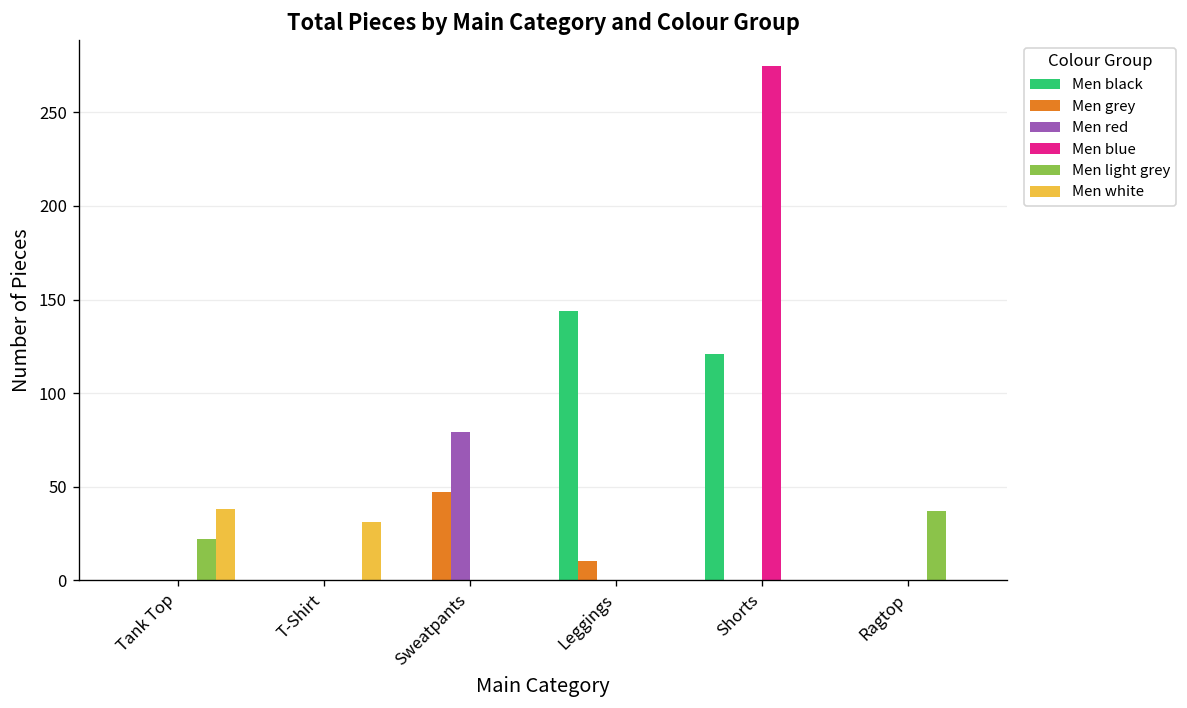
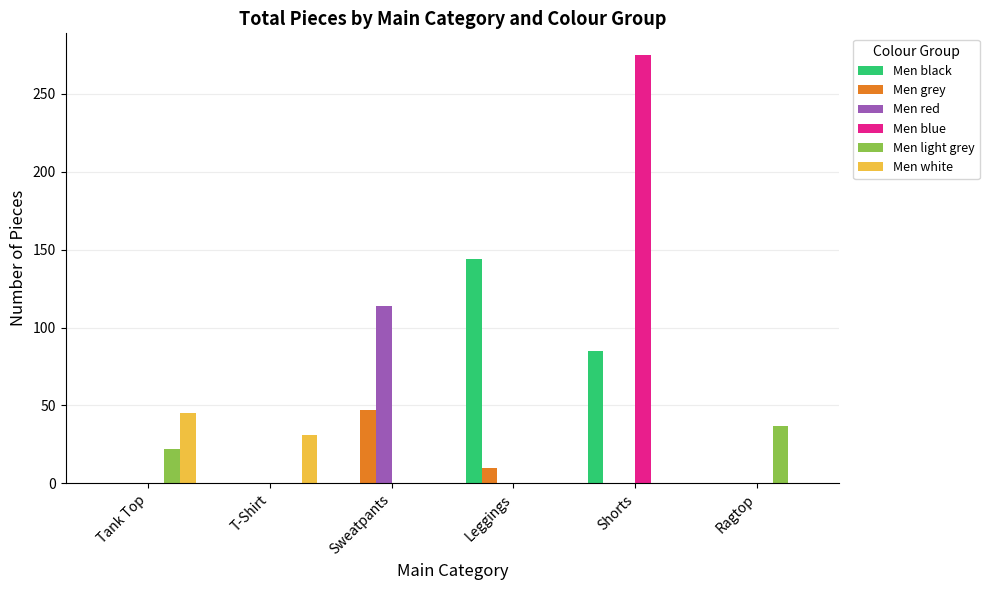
  {
    "Men black": {
      "Tank Top": 0,
      "T-Shirt": 0,
      "Sweatpants": 0,
      "Leggings": 144,
-     "Shorts": 121,
+     "Shorts": 85,
      "Ragtop": 0
    },
    "Men grey": {
      "Tank Top": 0,
      "T-Shirt": 0,
      "Sweatpants": 47,
      "Leggings": 10,
      "Shorts": 0,
      "Ragtop": 0
    },
    "Men red": {
      "Tank Top": 0,
      "T-Shirt": 0,
-     "Sweatpants": 79,
+     "Sweatpants": 114,
      "Leggings": 0,
      "Shorts": 0,
      "Ragtop": 0
    },
    "Men blue": {
      "Tank Top": 0,
      "T-Shirt": 0,
      "Sweatpants": 0,
      "Leggings": 0,
      "Shorts": 275,
      "Ragtop": 0
    },
    "Men light grey": {
      "Tank Top": 22,
      "T-Shirt": 0,
      "Sweatpants": 0,
      "Leggings": 0,
      "Shorts": 0,
      "Ragtop": 37
    },
    "Men white": {
-     "Tank Top": 38,
+     "Tank Top": 45,
      "T-Shirt": 31,
      "Sweatpants": 0,
      "Leggings": 0,
      "Shorts": 0,
      "Ragtop": 0
    }
  }
